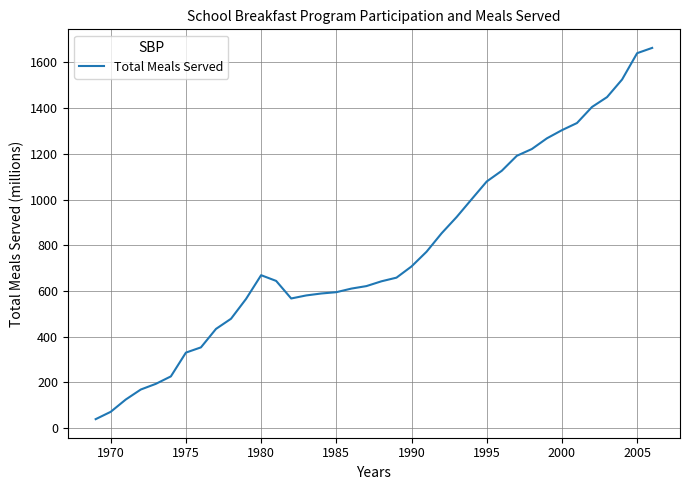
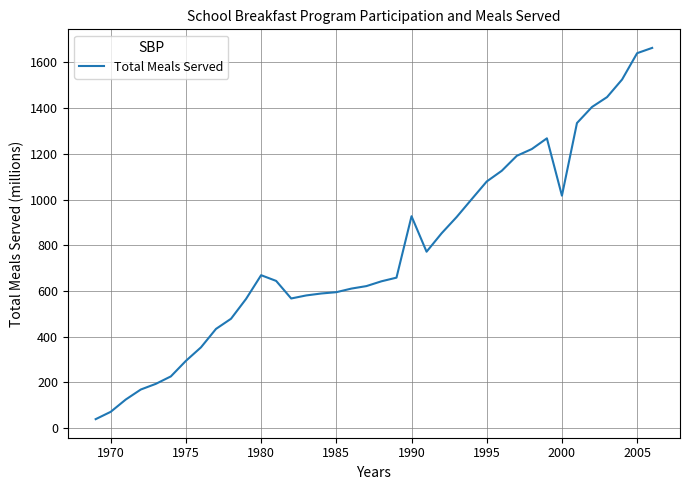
  {
    "1970": 70,
-   "1975": 330,
+   "1975": 290,
    "1980": 670,
    "1985": 590,
-   "1990": 710,
+   "1990": 930,
    "1995": 1080,
-   "2000": 1300,
+   "2000": 1020,
    "2005": 1640
  }
